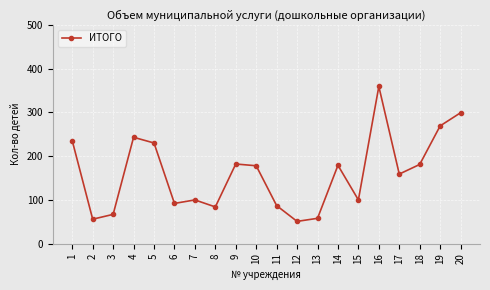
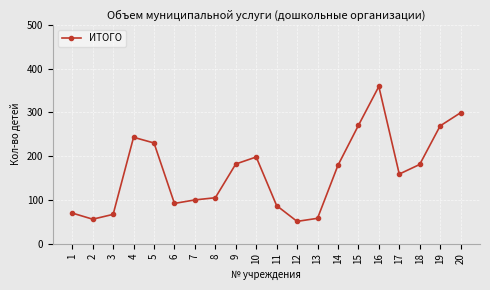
  {
-   "1": 240,
+   "1": 70,
    "2": 60,
    "3": 70,
    "4": 240,
    "5": 230,
    "6": 90,
    "7": 100,
-   "8": 80,
+   "8": 110,
    "9": 180,
-   "10": 180,
+   "10": 200,
    "11": 90,
    "12": 50,
    "13": 60,
    "14": 180,
-   "15": 100,
+   "15": 270,
    "16": 360,
    "17": 160,
    "18": 180,
    "19": 270,
    "20": 300
  }
